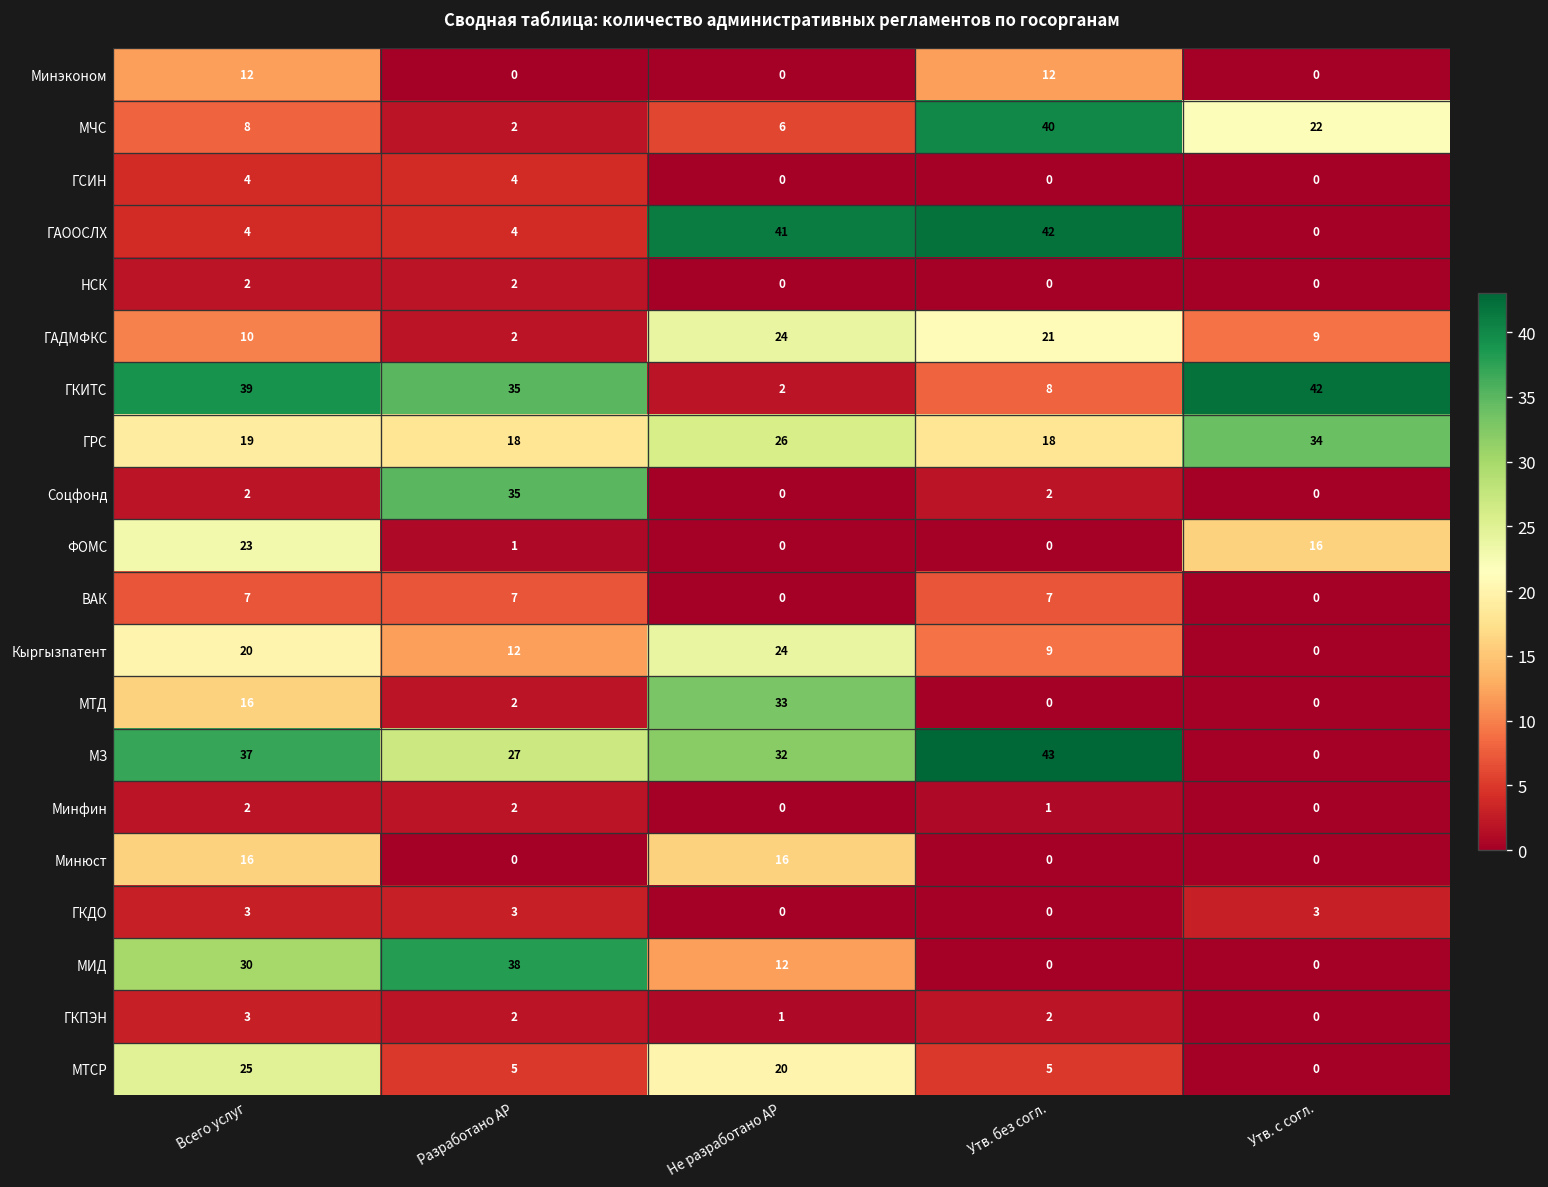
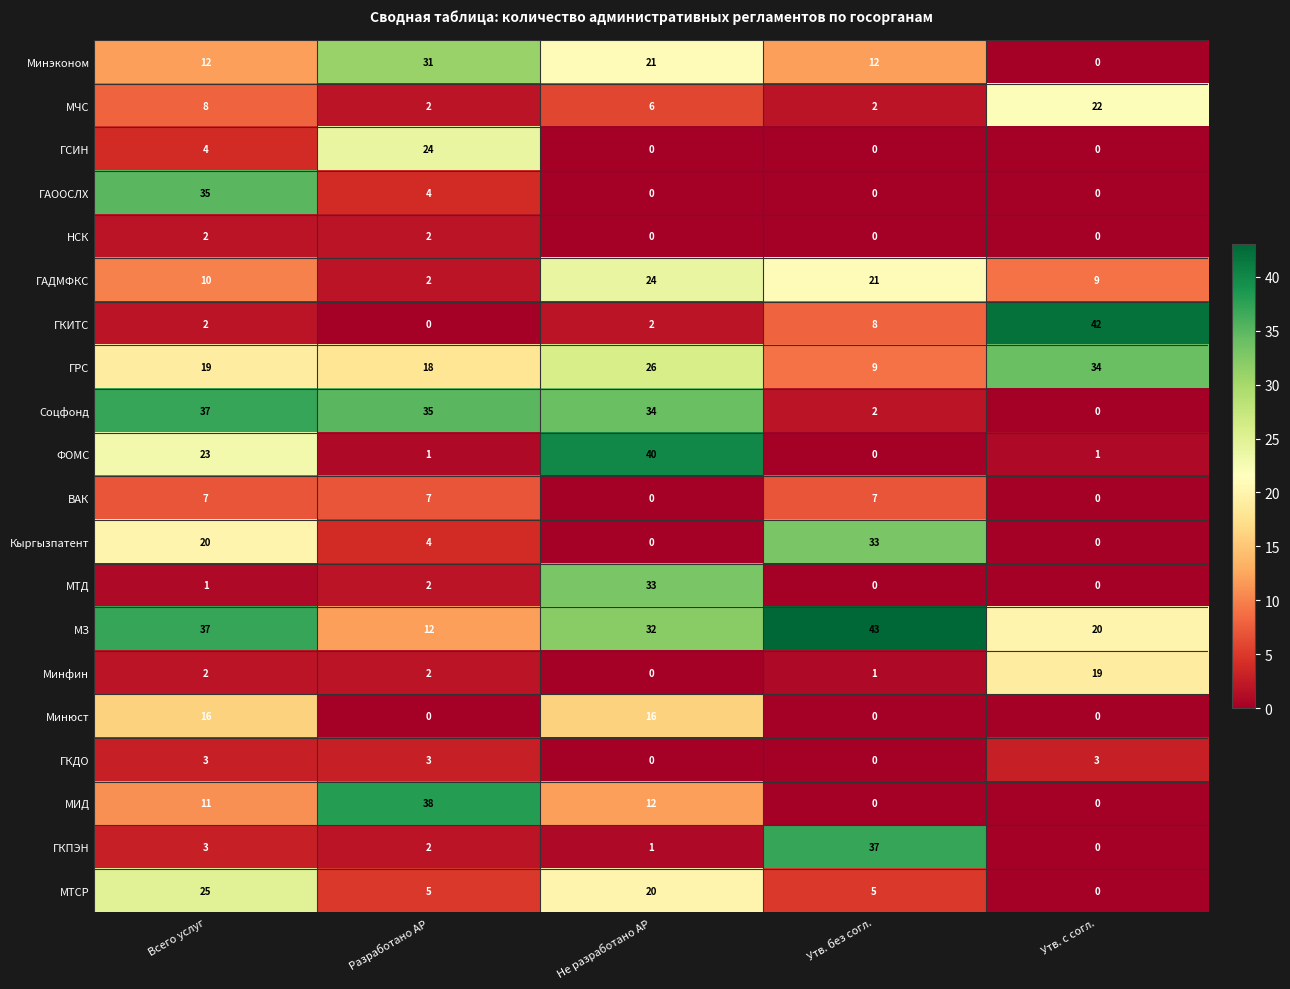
  {
    "Минэконом": {
      "Всего услуг": 12,
-     "Разработано АР": 0,
-     "Не разработано АР": 0,
+     "Разработано АР": 31,
+     "Не разработано АР": 21,
      "Утв. без согл.": 12,
      "Утв. с согл.": 0
    },
    "МЧС": {
      "Всего услуг": 8,
      "Разработано АР": 2,
      "Не разработано АР": 6,
-     "Утв. без согл.": 40,
+     "Утв. без согл.": 2,
      "Утв. с согл.": 22
    },
    "ГСИН": {
      "Всего услуг": 4,
-     "Разработано АР": 4,
+     "Разработано АР": 24,
      "Не разработано АР": 0,
      "Утв. без согл.": 0,
      "Утв. с согл.": 0
    },
    "ГАООСЛХ": {
-     "Всего услуг": 4,
+     "Всего услуг": 35,
      "Разработано АР": 4,
-     "Не разработано АР": 41,
-     "Утв. без согл.": 42,
+     "Не разработано АР": 0,
+     "Утв. без согл.": 0,
      "Утв. с согл.": 0
    },
    "НСК": {
      "Всего услуг": 2,
      "Разработано АР": 2,
      "Не разработано АР": 0,
      "Утв. без согл.": 0,
      "Утв. с согл.": 0
    },
    "ГАДМФКС": {
      "Всего услуг": 10,
      "Разработано АР": 2,
      "Не разработано АР": 24,
      "Утв. без согл.": 21,
      "Утв. с согл.": 9
    },
    "ГКИТС": {
-     "Всего услуг": 39,
-     "Разработано АР": 35,
+     "Всего услуг": 2,
+     "Разработано АР": 0,
      "Не разработано АР": 2,
      "Утв. без согл.": 8,
      "Утв. с согл.": 42
    },
    "ГРС": {
      "Всего услуг": 19,
      "Разработано АР": 18,
      "Не разработано АР": 26,
-     "Утв. без согл.": 18,
+     "Утв. без согл.": 9,
      "Утв. с согл.": 34
    },
    "Cоцфонд": {
-     "Всего услуг": 2,
+     "Всего услуг": 37,
      "Разработано АР": 35,
-     "Не разработано АР": 0,
+     "Не разработано АР": 34,
      "Утв. без согл.": 2,
      "Утв. с согл.": 0
    },
    "ФОМС": {
      "Всего услуг": 23,
      "Разработано АР": 1,
-     "Не разработано АР": 0,
+     "Не разработано АР": 40,
      "Утв. без согл.": 0,
-     "Утв. с согл.": 16
+     "Утв. с согл.": 1
    },
    "ВАК": {
      "Всего услуг": 7,
      "Разработано АР": 7,
      "Не разработано АР": 0,
      "Утв. без согл.": 7,
      "Утв. с согл.": 0
    },
    "Кыргызпатент": {
      "Всего услуг": 20,
-     "Разработано АР": 12,
-     "Не разработано АР": 24,
-     "Утв. без согл.": 9,
+     "Разработано АР": 4,
+     "Не разработано АР": 0,
+     "Утв. без согл.": 33,
      "Утв. с согл.": 0
    },
    "МТД": {
-     "Всего услуг": 16,
+     "Всего услуг": 1,
      "Разработано АР": 2,
      "Не разработано АР": 33,
      "Утв. без согл.": 0,
      "Утв. с согл.": 0
    },
    "МЗ": {
      "Всего услуг": 37,
-     "Разработано АР": 27,
+     "Разработано АР": 12,
      "Не разработано АР": 32,
      "Утв. без согл.": 43,
-     "Утв. с согл.": 0
+     "Утв. с согл.": 20
    },
    "Минфин": {
      "Всего услуг": 2,
      "Разработано АР": 2,
      "Не разработано АР": 0,
      "Утв. без согл.": 1,
-     "Утв. с согл.": 0
+     "Утв. с согл.": 19
    },
    "Минюст": {
      "Всего услуг": 16,
      "Разработано АР": 0,
      "Не разработано АР": 16,
      "Утв. без согл.": 0,
      "Утв. с согл.": 0
    },
    "ГКДО": {
      "Всего услуг": 3,
      "Разработано АР": 3,
      "Не разработано АР": 0,
      "Утв. без согл.": 0,
      "Утв. с согл.": 3
    },
    "МИД": {
-     "Всего услуг": 30,
+     "Всего услуг": 11,
      "Разработано АР": 38,
      "Не разработано АР": 12,
      "Утв. без согл.": 0,
      "Утв. с согл.": 0
    },
    "ГКПЭН": {
      "Всего услуг": 3,
      "Разработано АР": 2,
      "Не разработано АР": 1,
-     "Утв. без согл.": 2,
+     "Утв. без согл.": 37,
      "Утв. с согл.": 0
    },
    "МТСР": {
      "Всего услуг": 25,
      "Разработано АР": 5,
      "Не разработано АР": 20,
      "Утв. без согл.": 5,
      "Утв. с согл.": 0
    }
  }
